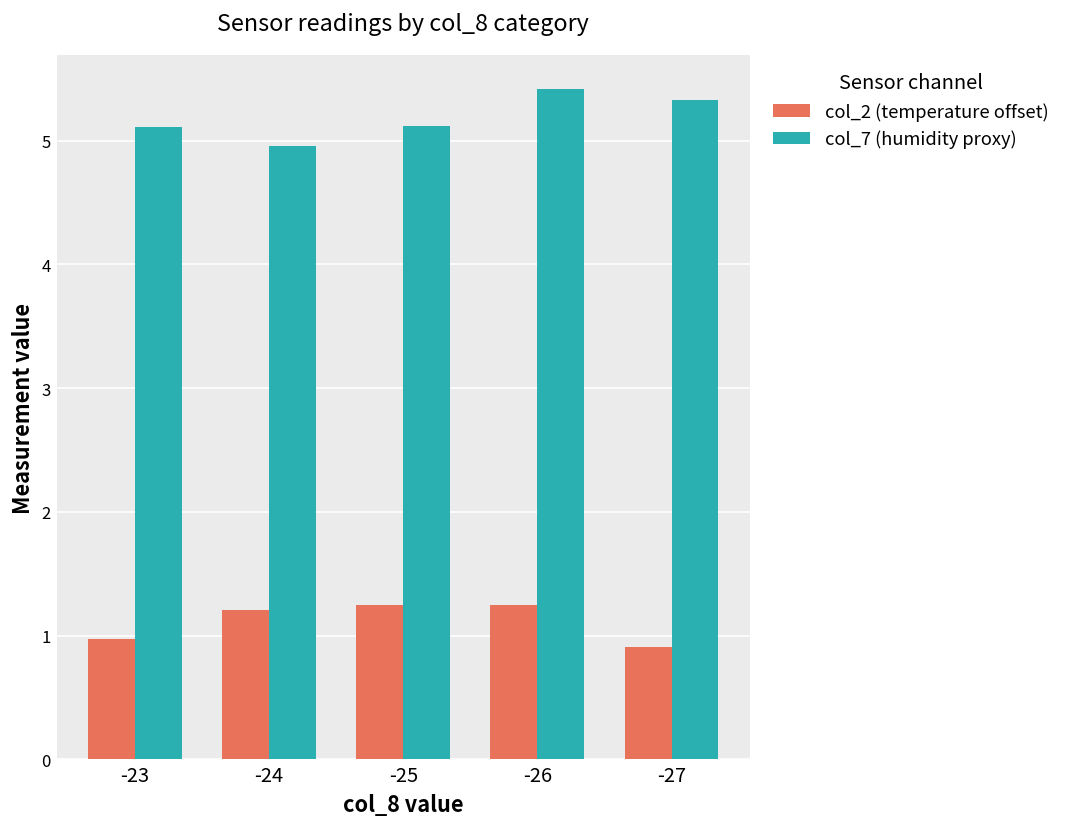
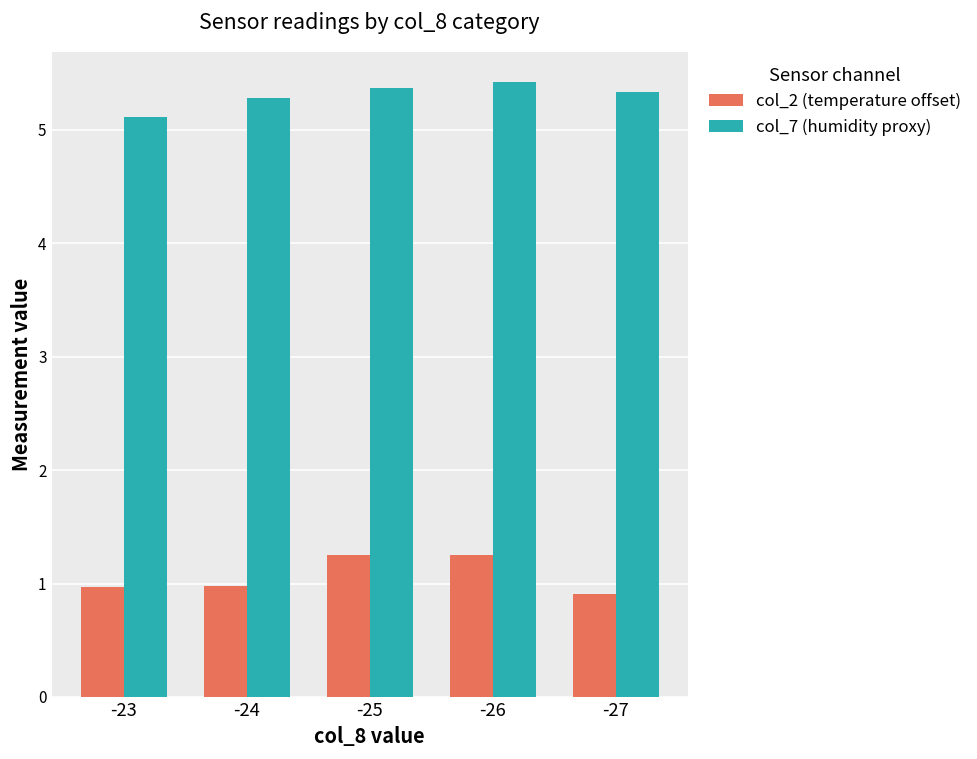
  {
    "col_2 (temperature offset)": {
      "-23": 0.97,
-     "-24": 1.21,
+     "-24": 0.98,
      "-25": 1.25,
      "-26": 1.25,
      "-27": 0.91
    },
    "col_7 (humidity proxy)": {
      "-23": 5.11,
-     "-24": 4.96,
-     "-25": 5.12,
+     "-24": 5.28,
+     "-25": 5.37,
      "-26": 5.42,
      "-27": 5.33
    }
  }
